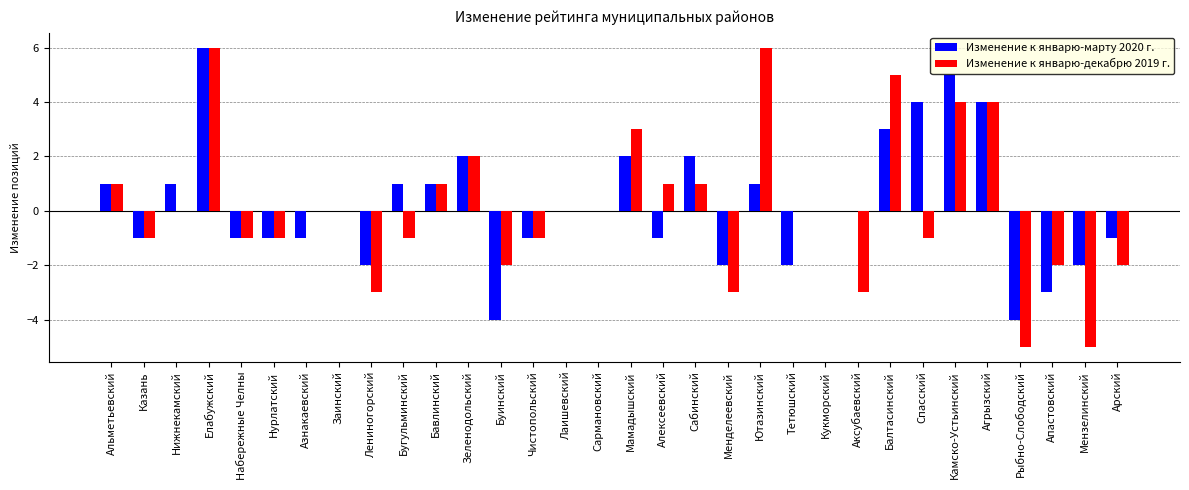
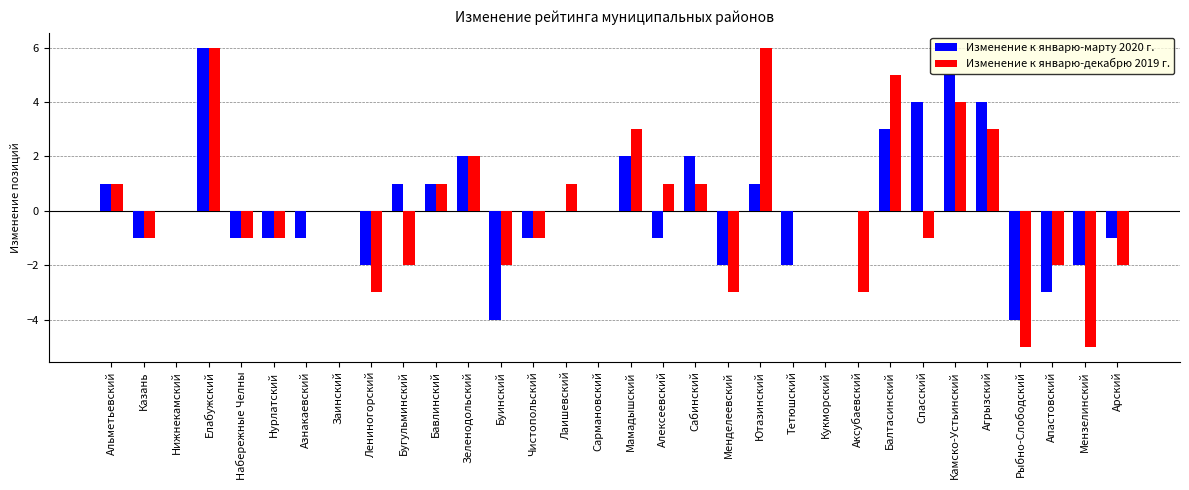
  {
    "Изменение к январю-марту 2020 г.": {
      "Альметьевский": 1,
      "Казань": -1,
-     "Нижнекамский": 1,
+     "Нижнекамский": 0,
      "Елабужский": 6,
      "Набережные Челны": -1,
      "Нурлатский": -1,
      "Азнакаевский": -1,
      "Заинский": 0,
      "Лениногорский": -2,
      "Бугульминский": 1,
      "Бавлинский": 1,
      "Зеленодольский": 2,
      "Буинский": -4,
      "Чистопольский": -1,
      "Лаишевский": 0,
      "Сармановский": 0,
      "Мамадышский": 2,
      "Алексеевский": -1,
      "Сабинский": 2,
      "Менделеевский": -2,
      "Ютазинский": 1,
      "Тетюшский": -2,
      "Кукморский": 0,
      "Аксубаевский": 0,
      "Балтасинский": 3,
      "Спасский": 4,
      "Камско-Устьинский": 5,
      "Агрызский": 4,
      "Рыбно-Слободский": -4,
      "Апастовский": -3,
      "Мензелинский": -2,
      "Арский": -1
    },
    "Изменение к январю-декабрю 2019 г.": {
      "Альметьевский": 1,
      "Казань": -1,
      "Нижнекамский": 0,
      "Елабужский": 6,
      "Набережные Челны": -1,
      "Нурлатский": -1,
      "Азнакаевский": 0,
      "Заинский": 0,
      "Лениногорский": -3,
-     "Бугульминский": -1,
+     "Бугульминский": -2,
      "Бавлинский": 1,
      "Зеленодольский": 2,
      "Буинский": -2,
      "Чистопольский": -1,
-     "Лаишевский": 0,
+     "Лаишевский": 1,
      "Сармановский": 0,
      "Мамадышский": 3,
      "Алексеевский": 1,
      "Сабинский": 1,
      "Менделеевский": -3,
      "Ютазинский": 6,
      "Тетюшский": 0,
      "Кукморский": 0,
      "Аксубаевский": -3,
      "Балтасинский": 5,
      "Спасский": -1,
      "Камско-Устьинский": 4,
-     "Агрызский": 4,
+     "Агрызский": 3,
      "Рыбно-Слободский": -5,
      "Апастовский": -2,
      "Мензелинский": -5,
      "Арский": -2
    }
  }
